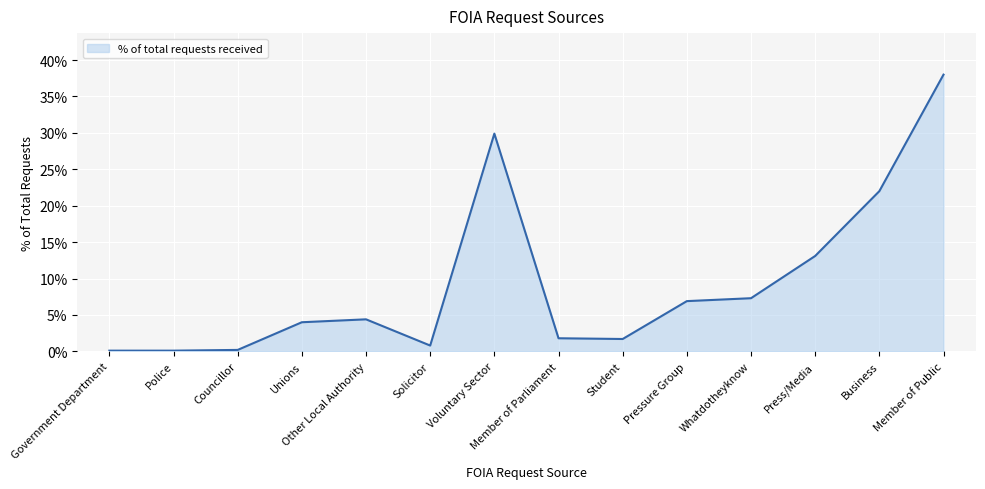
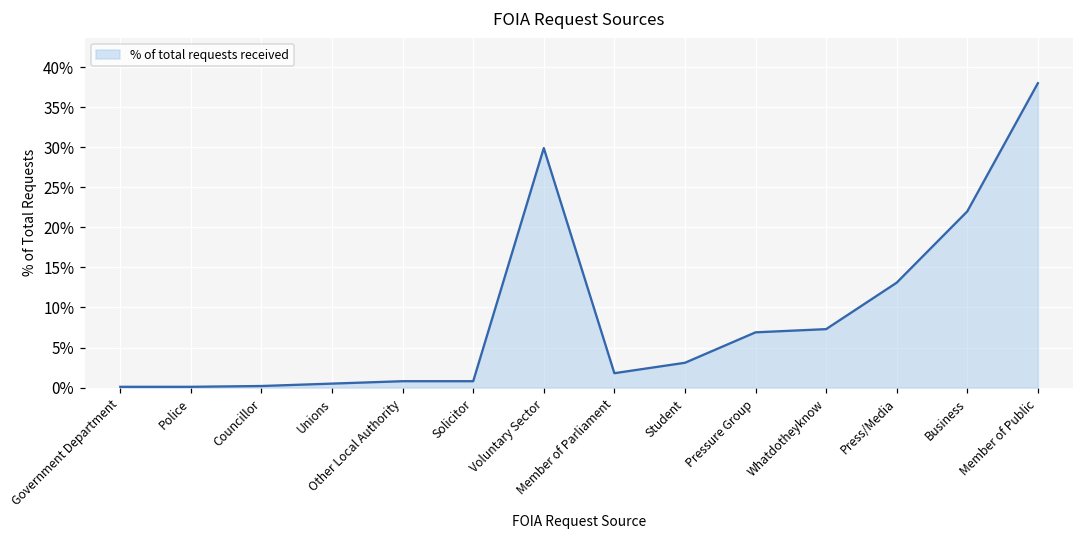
  {
    "Government Department": "0%",
    "Police": "0%",
    "Councillor": "0%",
-   "Unions": "4%",
-   "Other Local Authority": "4%",
+   "Unions": "1%",
+   "Other Local Authority": "1%",
    "Solicitor": "1%",
    "Voluntary Sector": "30%",
    "Member of Parliament": "2%",
-   "Student": "2%",
+   "Student": "3%",
    "Pressure Group": "7%",
    "Whatdotheyknow": "7%",
    "Press/Media": "13%",
    "Business": "22%",
    "Member of Public": "38%"
  }
